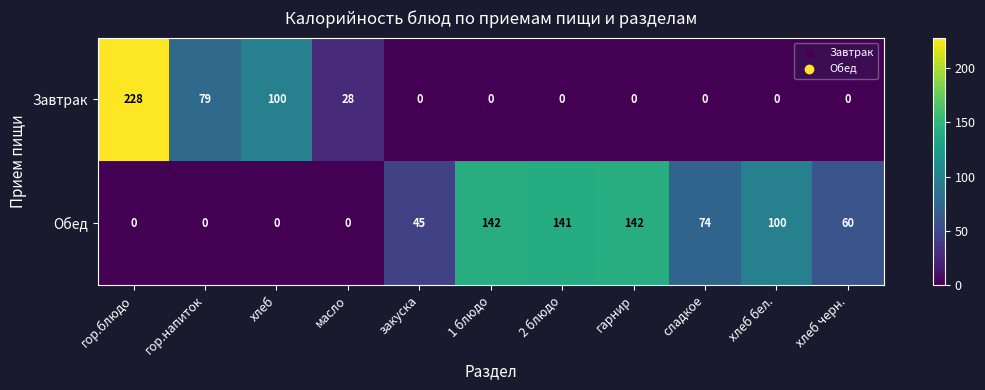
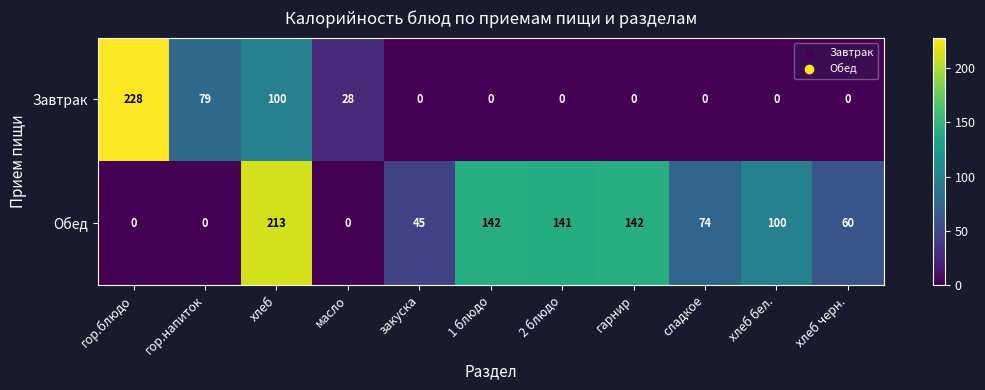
  {
    "Завтрак": {
      "гор.блюдо": 228,
      "гор.напиток": 79,
      "хлеб": 100,
      "масло": 28,
      "закуска": 0,
      "1 блюдо": 0,
      "2 блюдо": 0,
      "гарнир": 0,
      "сладкое": 0,
      "хлеб бел.": 0,
      "хлеб черн.": 0
    },
    "Обед": {
      "гор.блюдо": 0,
      "гор.напиток": 0,
-     "хлеб": 0,
+     "хлеб": 213,
      "масло": 0,
      "закуска": 45,
      "1 блюдо": 142,
      "2 блюдо": 141,
      "гарнир": 142,
      "сладкое": 74,
      "хлеб бел.": 100,
      "хлеб черн.": 60
    }
  }
